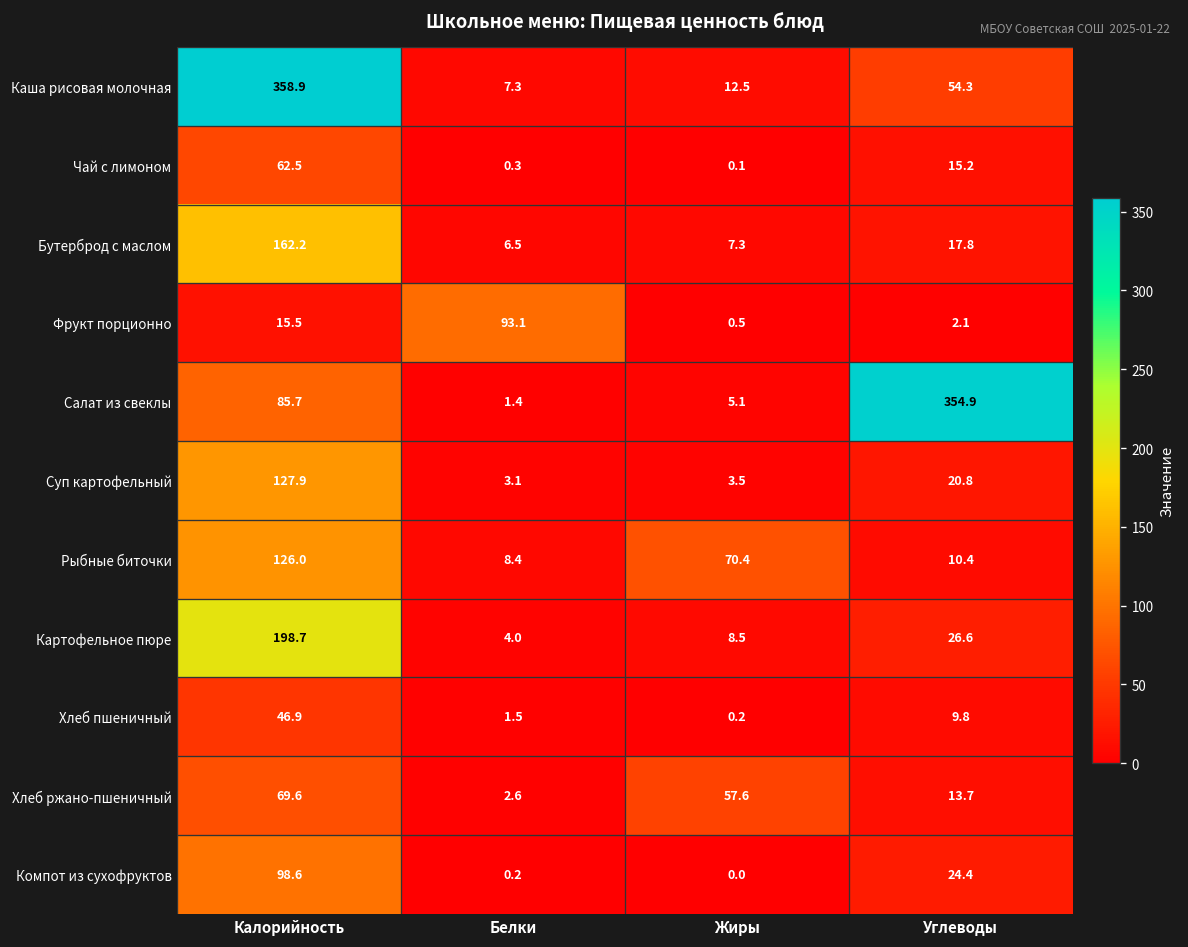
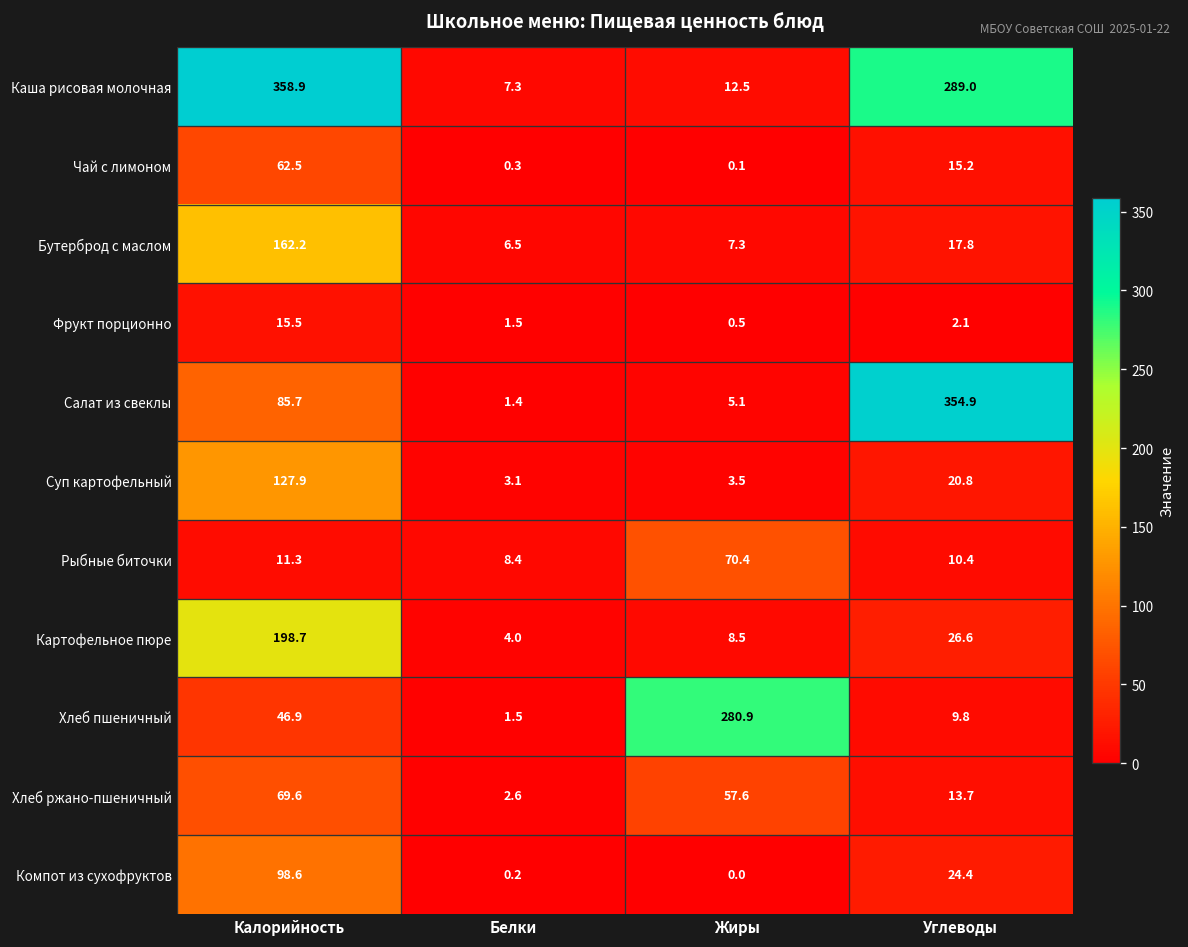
  {
    "Каша рисовая молочная": {
      "Калорийность": 358.9,
      "Белки": 7.3,
      "Жиры": 12.5,
-     "Углеводы": 54.3
+     "Углеводы": 289.0
    },
    "Чай с лимоном": {
      "Калорийность": 62.5,
      "Белки": 0.3,
      "Жиры": 0.1,
      "Углеводы": 15.2
    },
    "Бутерброд с маслом": {
      "Калорийность": 162.2,
      "Белки": 6.5,
      "Жиры": 7.3,
      "Углеводы": 17.8
    },
    "Фрукт порционно": {
      "Калорийность": 15.5,
-     "Белки": 93.1,
+     "Белки": 1.5,
      "Жиры": 0.5,
      "Углеводы": 2.1
    },
    "Салат из свеклы": {
      "Калорийность": 85.7,
      "Белки": 1.4,
      "Жиры": 5.1,
      "Углеводы": 354.9
    },
    "Суп картофельный": {
      "Калорийность": 127.9,
      "Белки": 3.1,
      "Жиры": 3.5,
      "Углеводы": 20.8
    },
    "Рыбные биточки": {
-     "Калорийность": 126.0,
+     "Калорийность": 11.3,
      "Белки": 8.4,
      "Жиры": 70.4,
      "Углеводы": 10.4
    },
    "Картофельное пюре": {
      "Калорийность": 198.7,
      "Белки": 4.0,
      "Жиры": 8.5,
      "Углеводы": 26.6
    },
    "Хлеб пшеничный": {
      "Калорийность": 46.9,
      "Белки": 1.5,
-     "Жиры": 0.2,
+     "Жиры": 280.9,
      "Углеводы": 9.8
    },
    "Хлеб ржано-пшеничный": {
      "Калорийность": 69.6,
      "Белки": 2.6,
      "Жиры": 57.6,
      "Углеводы": 13.7
    },
    "Компот из сухофруктов": {
      "Калорийность": 98.6,
      "Белки": 0.2,
      "Жиры": 0.0,
      "Углеводы": 24.4
    }
  }
